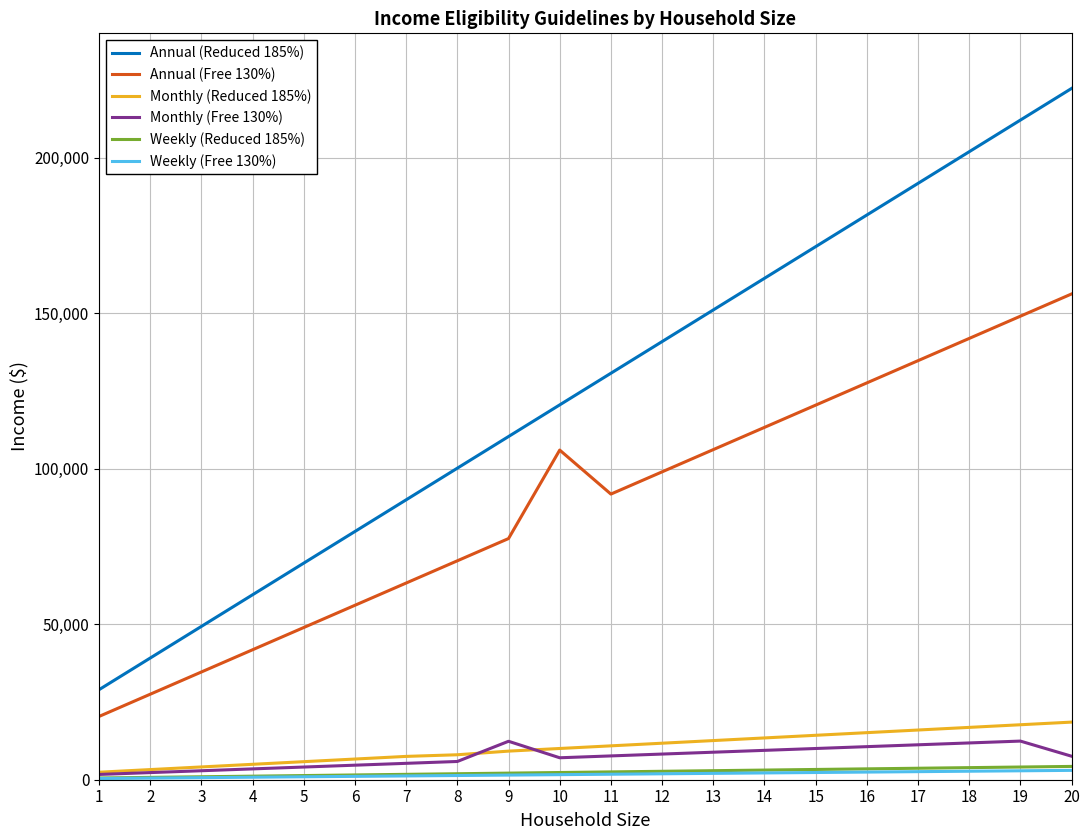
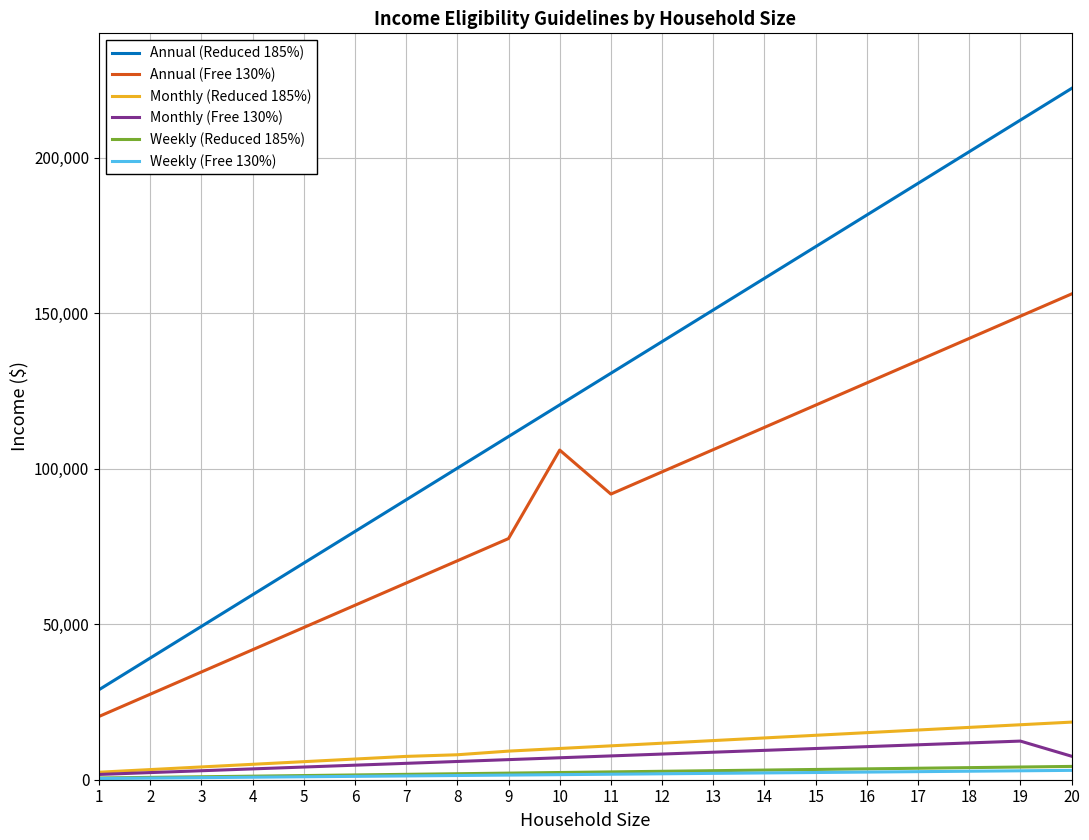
  {
    "Annual (Reduced 185%)": {
      "1": "29,000",
      "2": "39,000",
      "3": "49,000",
      "4": "59,000",
      "5": "70,000",
      "6": "80,000",
      "7": "90,000",
      "8": "100,000",
      "9": "110,000",
      "10": "121,000",
      "11": "131,000",
      "12": "141,000",
      "13": "151,000",
      "14": "161,000",
      "15": "171,000",
      "16": "182,000",
      "17": "192,000",
      "18": "202,000",
      "19": "212,000",
      "20": "222,000"
    },
    "Annual (Free 130%)": {
      "1": "20,000",
      "2": "27,000",
      "3": "35,000",
      "4": "42,000",
      "5": "49,000",
      "6": "56,000",
      "7": "63,000",
      "8": "70,000",
      "9": "78,000",
      "10": "106,000",
      "11": "92,000",
      "12": "99,000",
      "13": "106,000",
      "14": "113,000",
      "15": "120,000",
      "16": "128,000",
      "17": "135,000",
      "18": "142,000",
      "19": "149,000",
      "20": "156,000"
    },
    "Monthly (Reduced 185%)": {
      "2": "3,000",
      "3": "4,000",
      "4": "5,000",
      "5": "6,000",
      "6": "7,000",
      "7": "8,000",
      "8": "8,000",
      "9": "9,000",
      "10": "10,000",
      "11": "11,000",
      "12": "12,000",
      "13": "13,000",
      "14": "13,000",
      "15": "14,000",
      "16": "15,000",
      "17": "16,000",
      "18": "17,000",
      "19": "18,000",
      "20": "19,000"
    },
    "Monthly (Free 130%)": {
      "2": "2,000",
      "3": "3,000",
      "4": "3,000",
      "5": "4,000",
      "6": "5,000",
      "7": "5,000",
      "8": "6,000",
-     "9": "12,000",
+     "9": "6,000",
      "10": "7,000",
      "11": "8,000",
      "12": "8,000",
      "13": "9,000",
      "14": "9,000",
      "15": "10,000",
      "16": "11,000",
      "17": "11,000",
      "18": "12,000",
      "19": "12,000",
      "20": "8,000"
    },
    "Weekly (Reduced 185%)": {
      "13": "3,000",
      "14": "3,000",
      "15": "3,000",
      "16": "3,000",
      "17": "4,000",
      "18": "4,000",
      "19": "4,000",
      "20": "4,000"
    },
    "Weekly (Free 130%)": {
      "13": "2,000",
      "14": "2,000",
      "15": "2,000",
      "16": "2,000",
      "17": "3,000",
      "18": "3,000",
      "19": "3,000",
      "20": "3,000"
    }
  }
